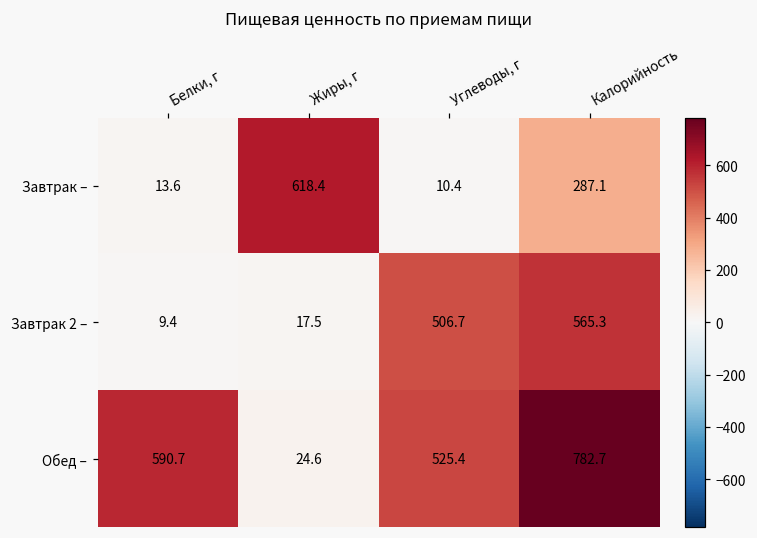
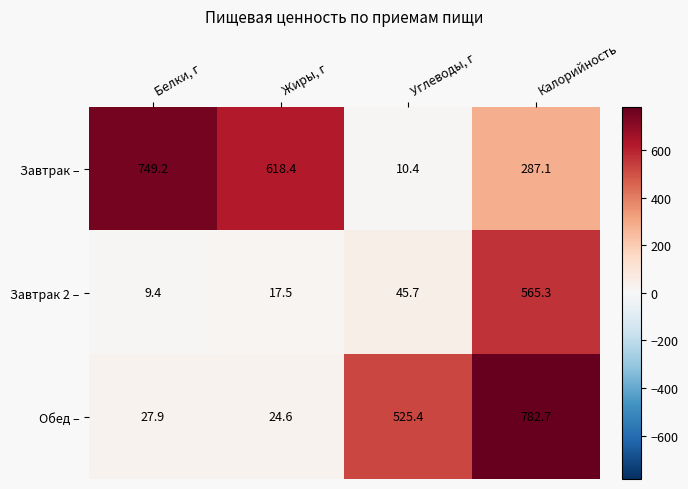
  {
    "Завтрак –": {
-     "Белки, г": 13.6,
+     "Белки, г": 749.2,
      "Жиры, г": 618.4,
      "Углеводы, г": 10.4,
      "Калорийность": 287.1
    },
    "Завтрак 2 –": {
      "Белки, г": 9.4,
      "Жиры, г": 17.5,
-     "Углеводы, г": 506.7,
+     "Углеводы, г": 45.7,
      "Калорийность": 565.3
    },
    "Обед –": {
-     "Белки, г": 590.7,
+     "Белки, г": 27.9,
      "Жиры, г": 24.6,
      "Углеводы, г": 525.4,
      "Калорийность": 782.7
    }
  }
